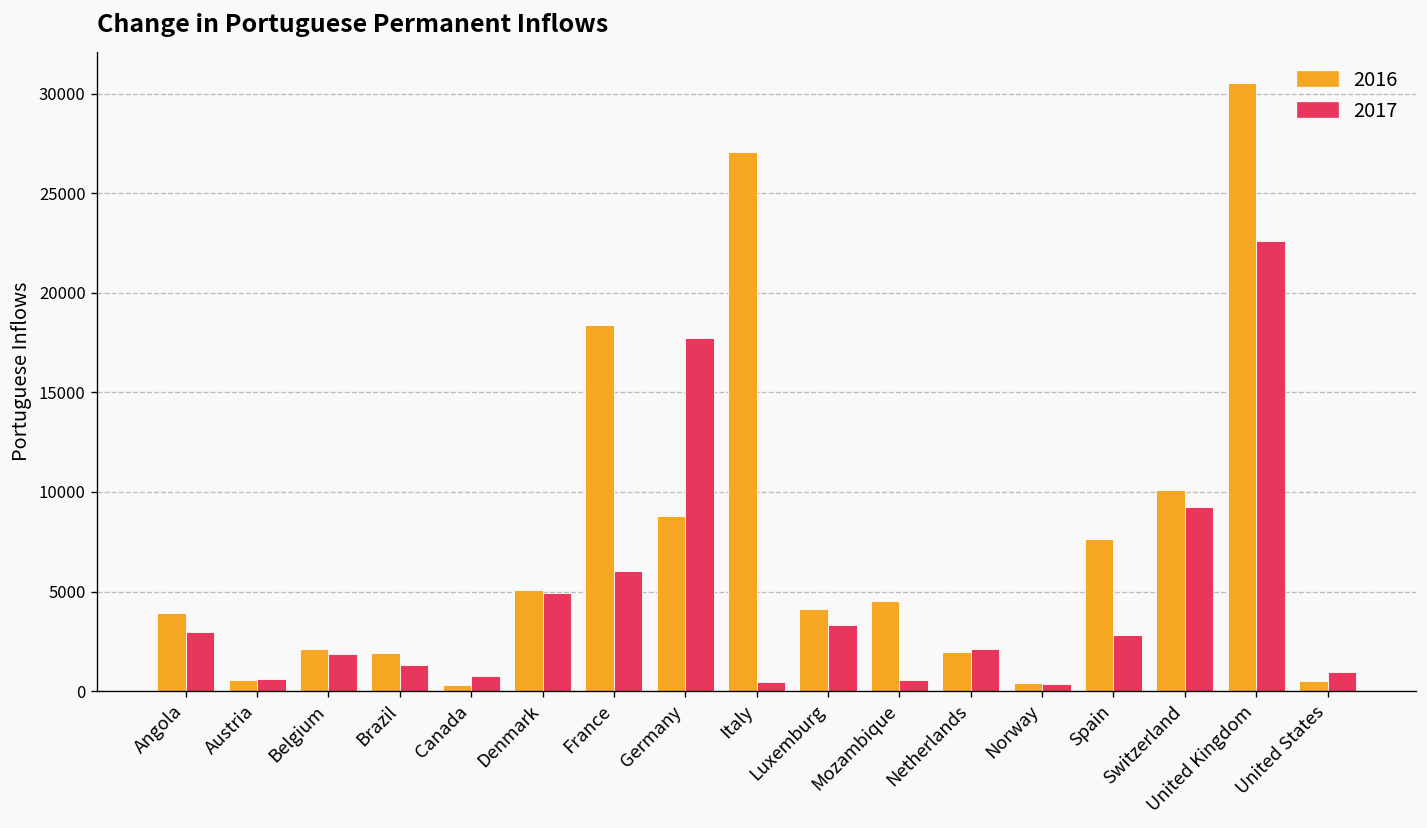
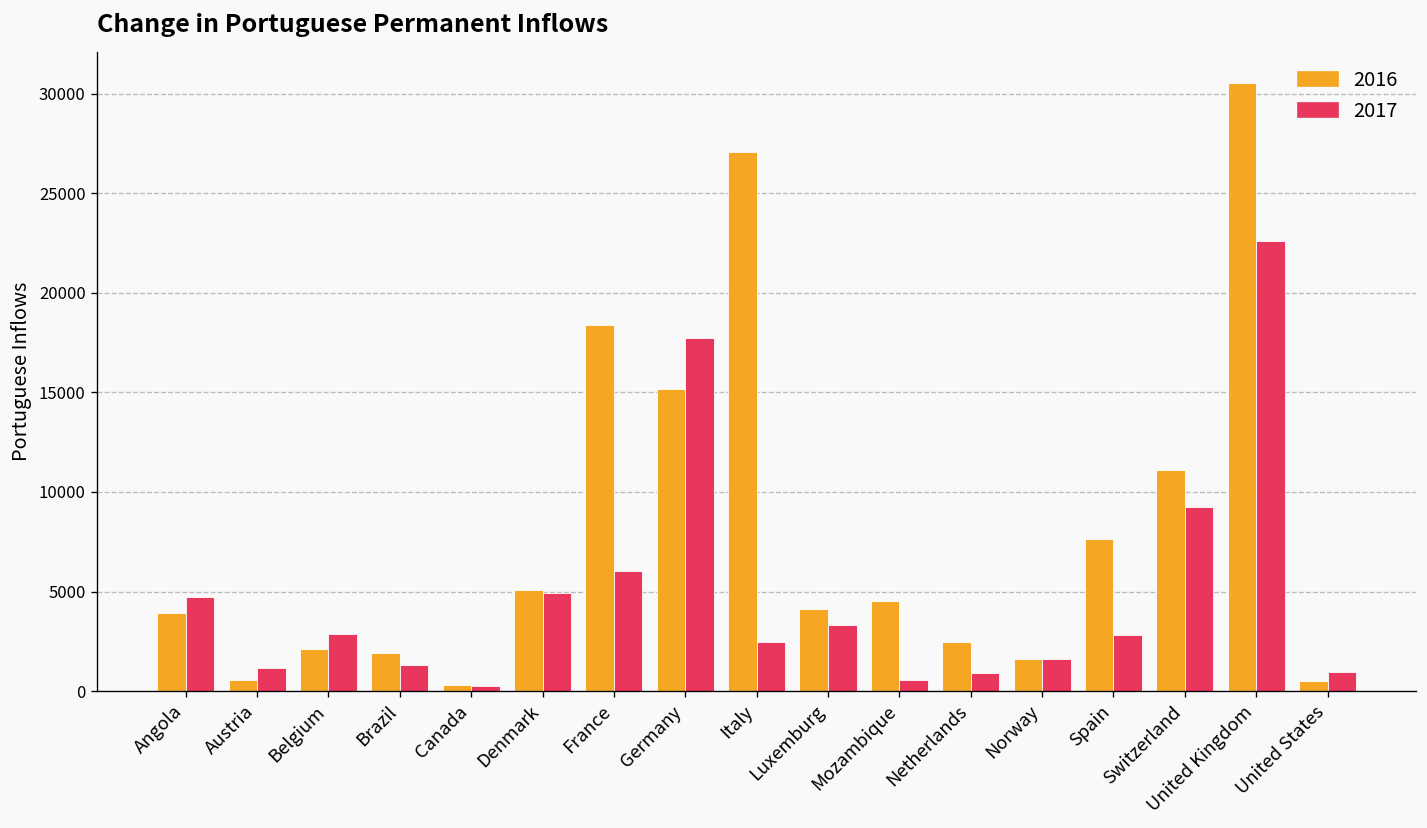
  {
    "2016": {
      "Angola": 3900,
      "Austria": 600,
      "Belgium": 2100,
      "Brazil": 1900,
      "Canada": 300,
      "Denmark": 5100,
      "France": 18400,
-     "Germany": 8800,
+     "Germany": 15200,
      "Italy": 27100,
      "Luxemburg": 4100,
      "Mozambique": 4500,
-     "Netherlands": 2000,
-     "Norway": 400,
+     "Netherlands": 2500,
+     "Norway": 1600,
      "Spain": 7600,
-     "Switzerland": 10100,
+     "Switzerland": 11100,
      "United Kingdom": 30500,
      "United States": 500
    },
    "2017": {
-     "Angola": 3000,
-     "Austria": 600,
-     "Belgium": 1800,
+     "Angola": 4700,
+     "Austria": 1200,
+     "Belgium": 2900,
      "Brazil": 1300,
-     "Canada": 800,
+     "Canada": 300,
      "Denmark": 4900,
      "France": 6000,
      "Germany": 17800,
-     "Italy": 500,
+     "Italy": 2500,
      "Luxemburg": 3300,
      "Mozambique": 600,
-     "Netherlands": 2100,
-     "Norway": 400,
+     "Netherlands": 900,
+     "Norway": 1600,
      "Spain": 2800,
      "Switzerland": 9300,
      "United Kingdom": 22600,
      "United States": 900
    }
  }
